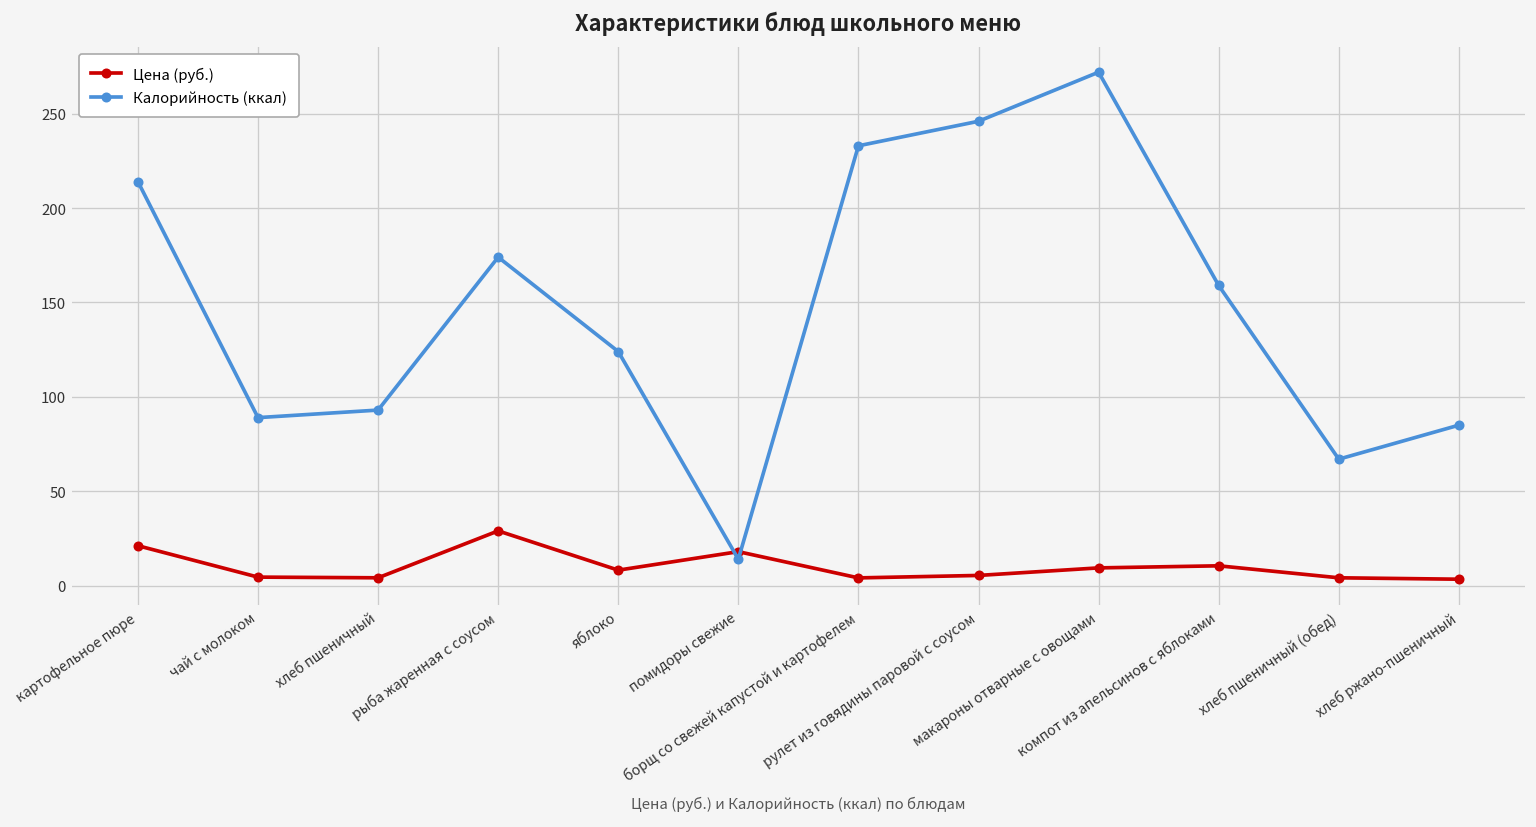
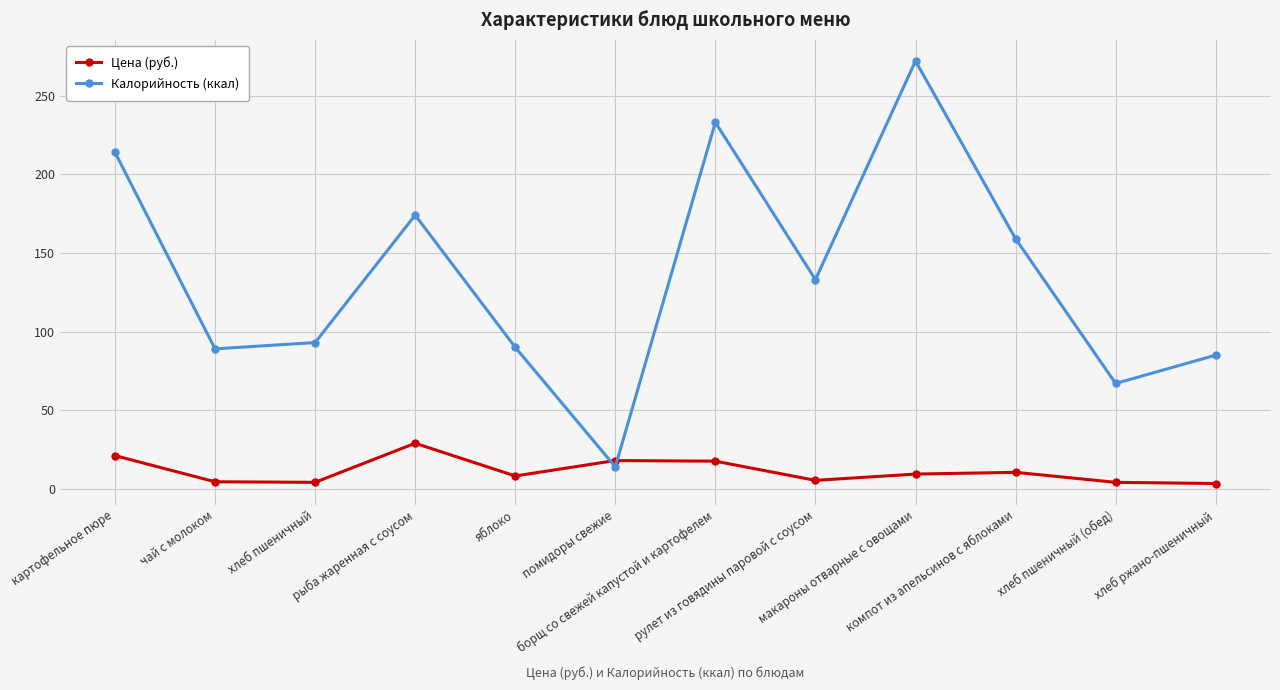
  {
    "Цена (руб.)": {
      "картофельное пюре": 21,
      "чай с молоком": 5,
      "хлеб пшеничный": 4,
      "рыба жаренная с соусом": 29,
      "яблоко": 8,
      "помидоры свежие": 18,
-     "борщ со свежей капустой и картофелем": 4,
+     "борщ со свежей капустой и картофелем": 18,
      "рулет из говядины паровой с соусом": 5,
      "макароны отварные с овощами": 9,
      "компот из апельсинов с яблоками": 11,
      "хлеб пшеничный (обед)": 4,
      "хлеб ржано-пшеничный": 3
    },
    "Калорийность (ккал)": {
      "картофельное пюре": 214,
      "чай с молоком": 89,
      "хлеб пшеничный": 93,
      "рыба жаренная с соусом": 174,
-     "яблоко": 124,
+     "яблоко": 90,
      "помидоры свежие": 14,
      "борщ со свежей капустой и картофелем": 233,
-     "рулет из говядины паровой с соусом": 246,
+     "рулет из говядины паровой с соусом": 133,
      "макароны отварные с овощами": 272,
      "компот из апельсинов с яблоками": 159,
      "хлеб пшеничный (обед)": 67,
      "хлеб ржано-пшеничный": 85
    }
  }
